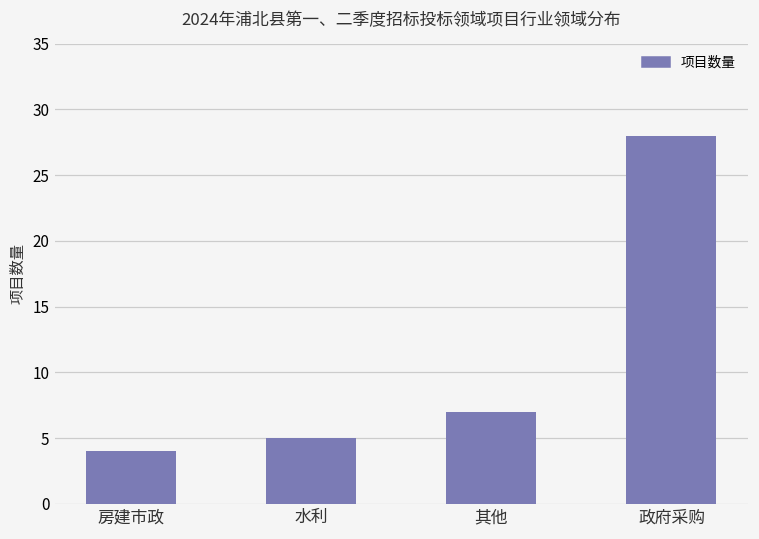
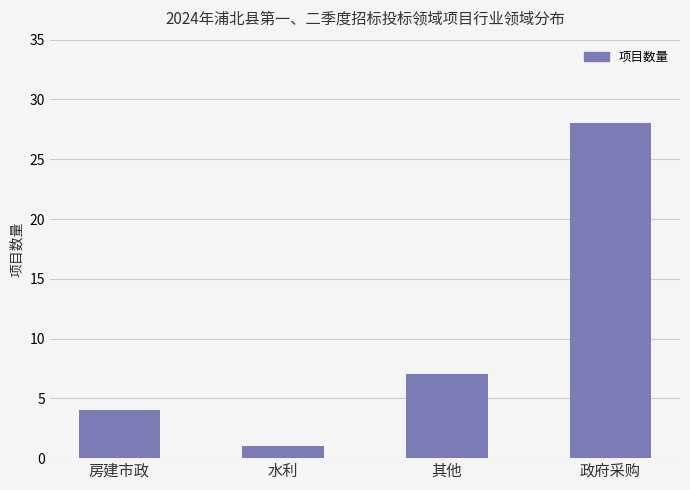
  {
    "房建市政": 4,
-   "水利": 5,
+   "水利": 1,
    "其他": 7,
    "政府采购": 28
  }
